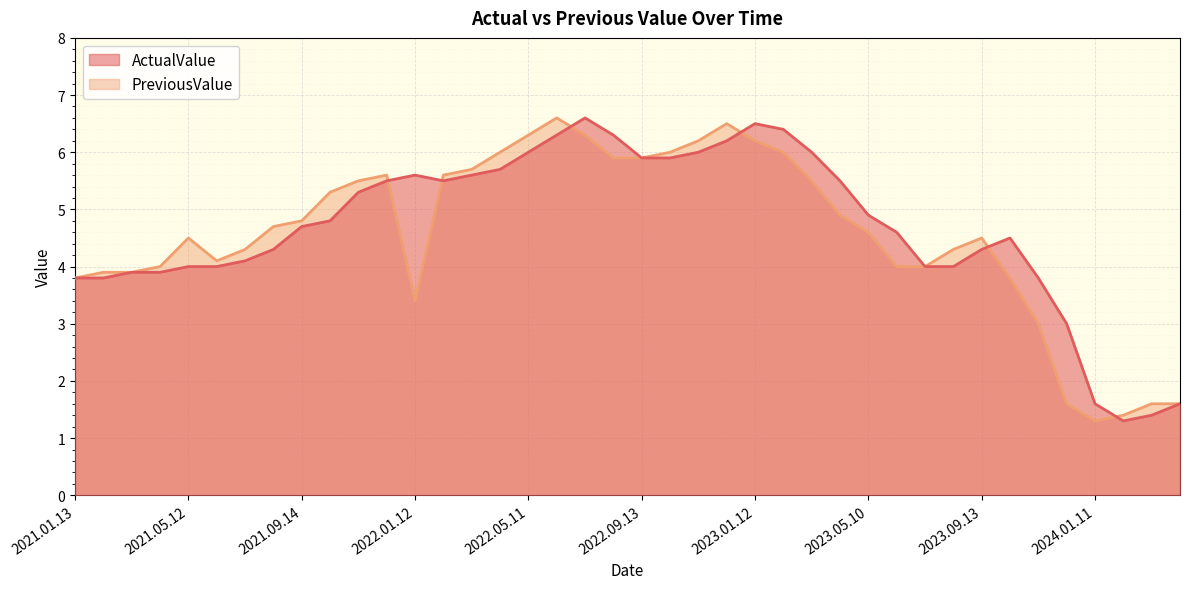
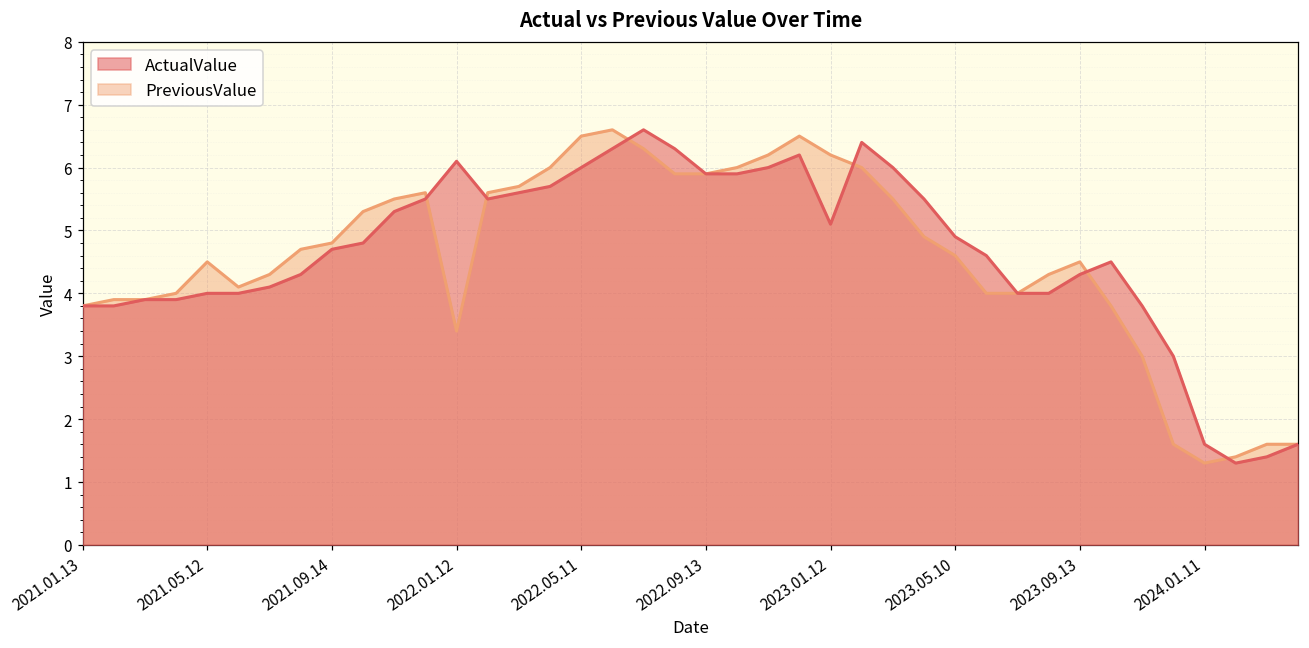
  {
    "ActualValue": {
      "2021.05.12": 4.0,
      "2021.09.14": 4.7,
-     "2022.01.12": 5.6,
+     "2022.01.12": 6.1,
      "2022.05.11": 6.0,
-     "2023.01.12": 6.5,
+     "2023.01.12": 5.1,
      "2023.05.10": 4.9,
      "2023.09.13": 4.3,
      "2024.01.11": 1.6
    },
    "PreviousValue": {
      "2021.05.12": 4.5,
      "2021.09.14": 4.8,
      "2022.01.12": 3.4,
-     "2022.05.11": 6.3,
+     "2022.05.11": 6.5,
      "2023.01.12": 6.2,
      "2023.05.10": 4.6,
      "2023.09.13": 4.5,
      "2024.01.11": 1.3
    }
  }
